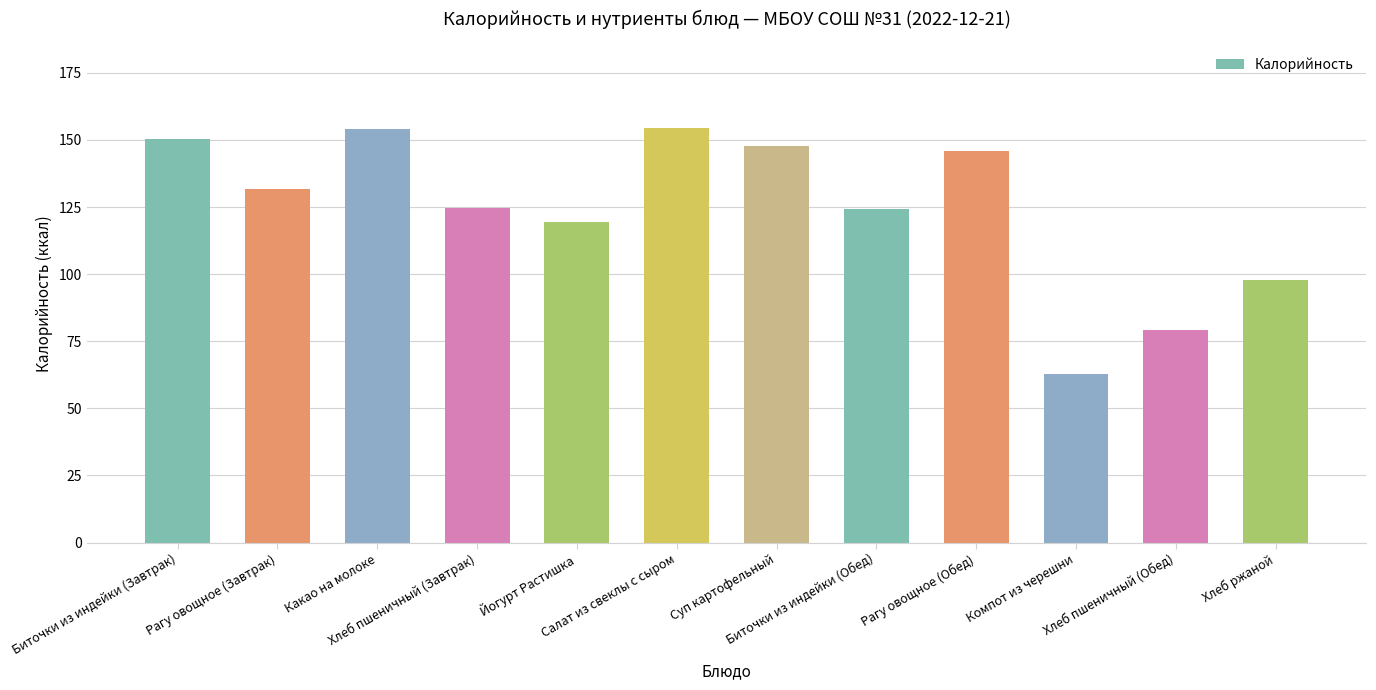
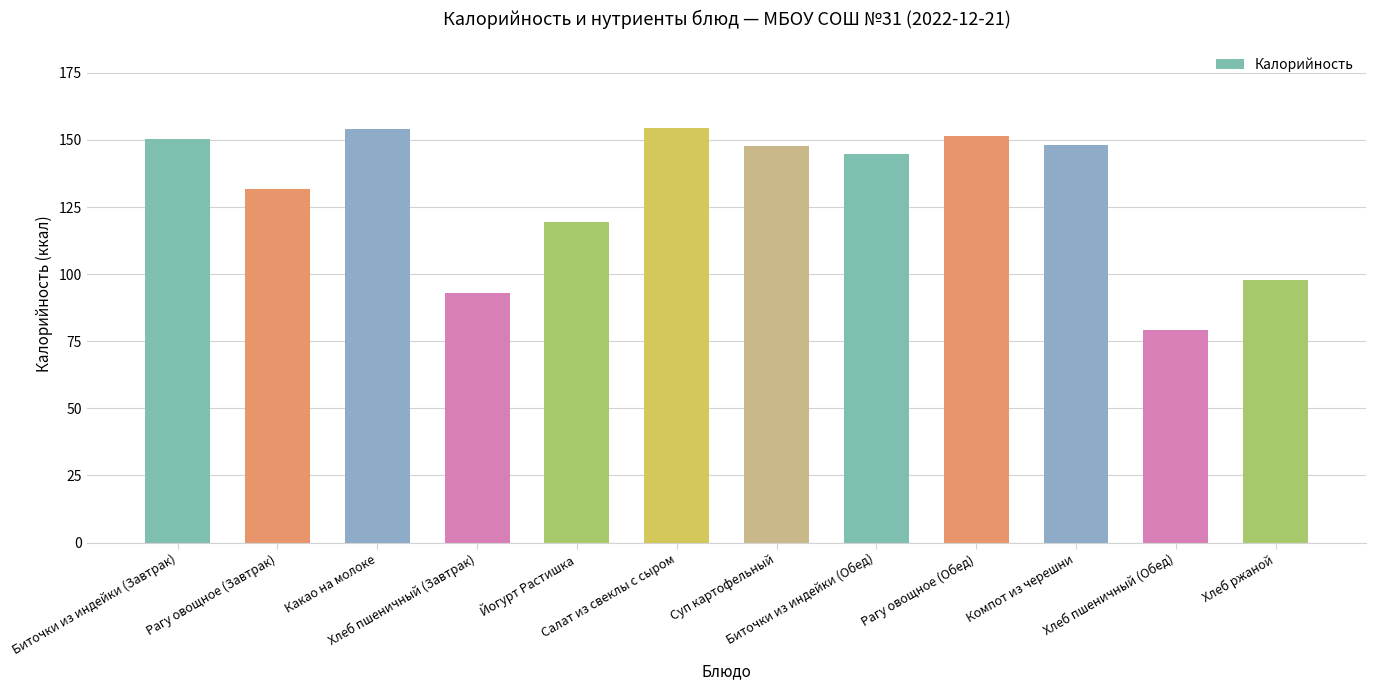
  {
    "Биточки из индейки (Завтрак)": 150,
    "Рагу овощное (Завтрак)": 132,
    "Какао на молоке": 154,
-   "Хлеб пшеничный (Завтрак)": 125,
+   "Хлеб пшеничный (Завтрак)": 93,
    "Йогурт Растишка": 120,
    "Салат из свеклы с сыром": 155,
    "Суп картофельный": 148,
-   "Биточки из индейки (Обед)": 124,
-   "Рагу овощное (Обед)": 146,
-   "Компот из черешни": 63,
+   "Биточки из индейки (Обед)": 145,
+   "Рагу овощное (Обед)": 151,
+   "Компот из черешни": 148,
    "Хлеб пшеничный (Обед)": 79,
    "Хлеб ржаной": 98
  }
